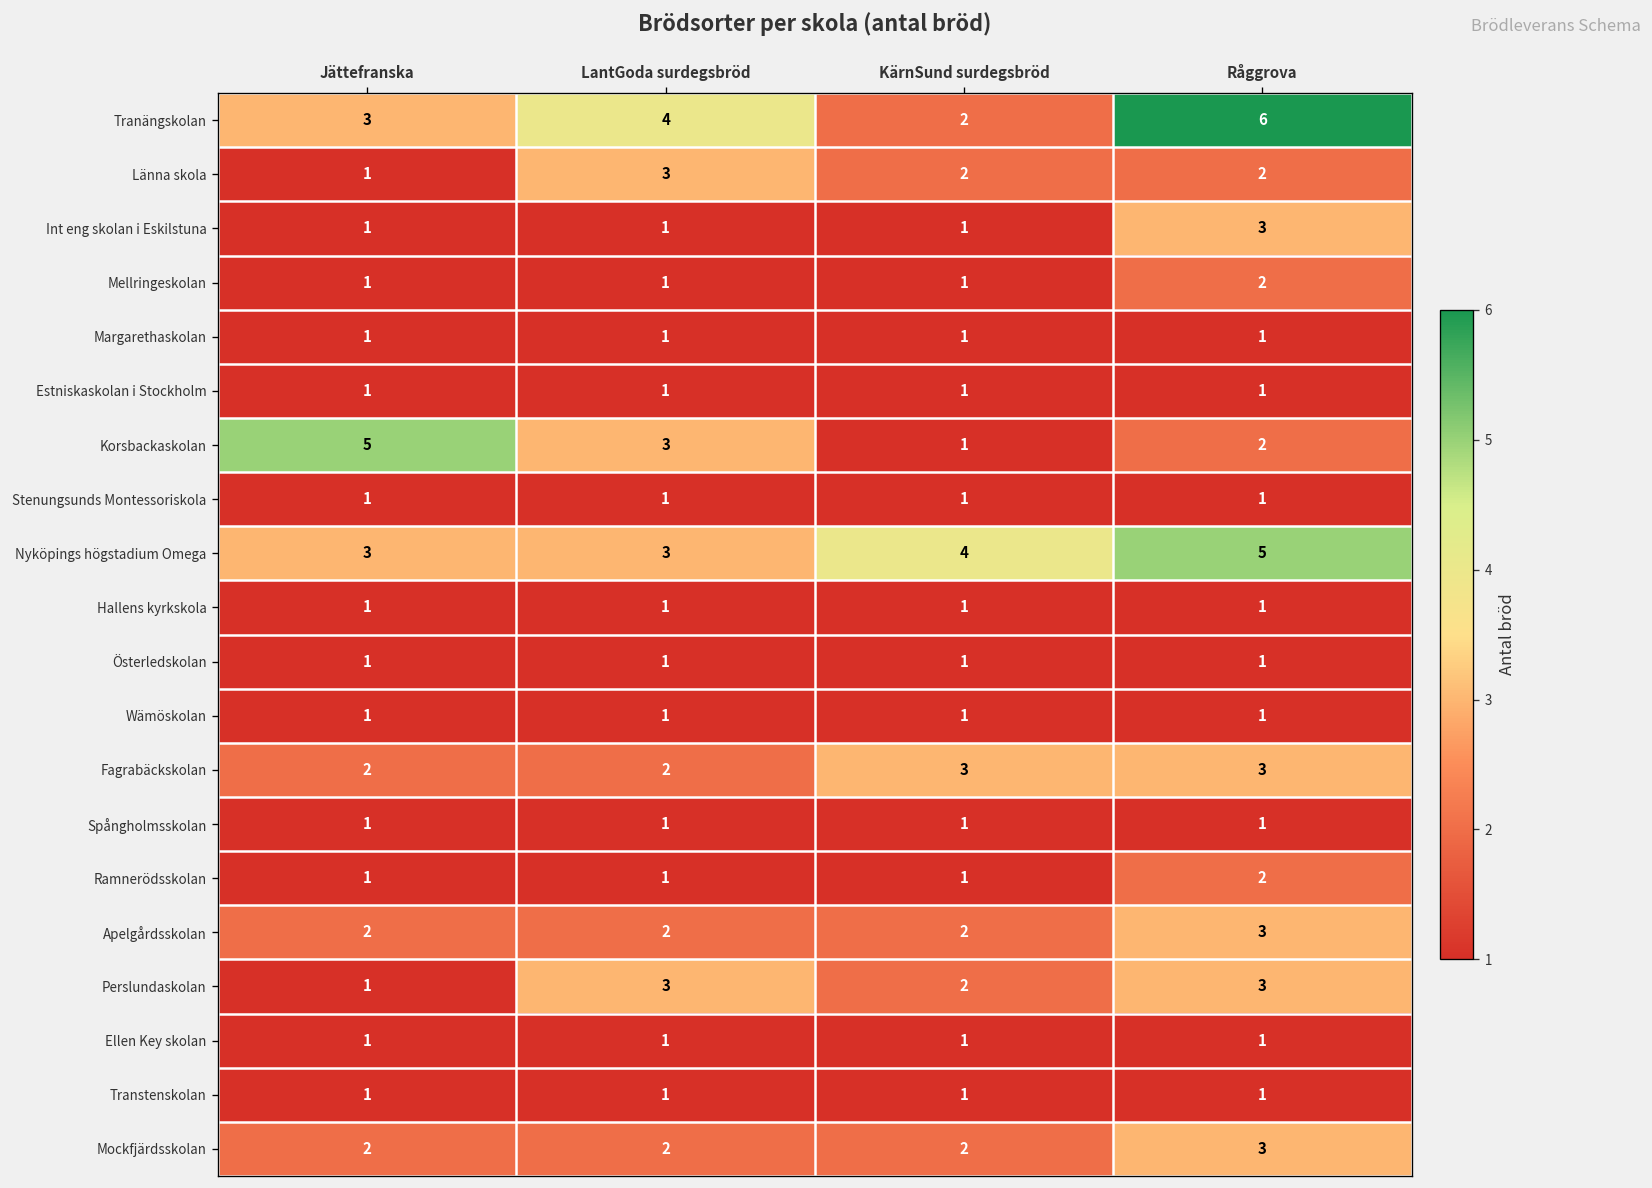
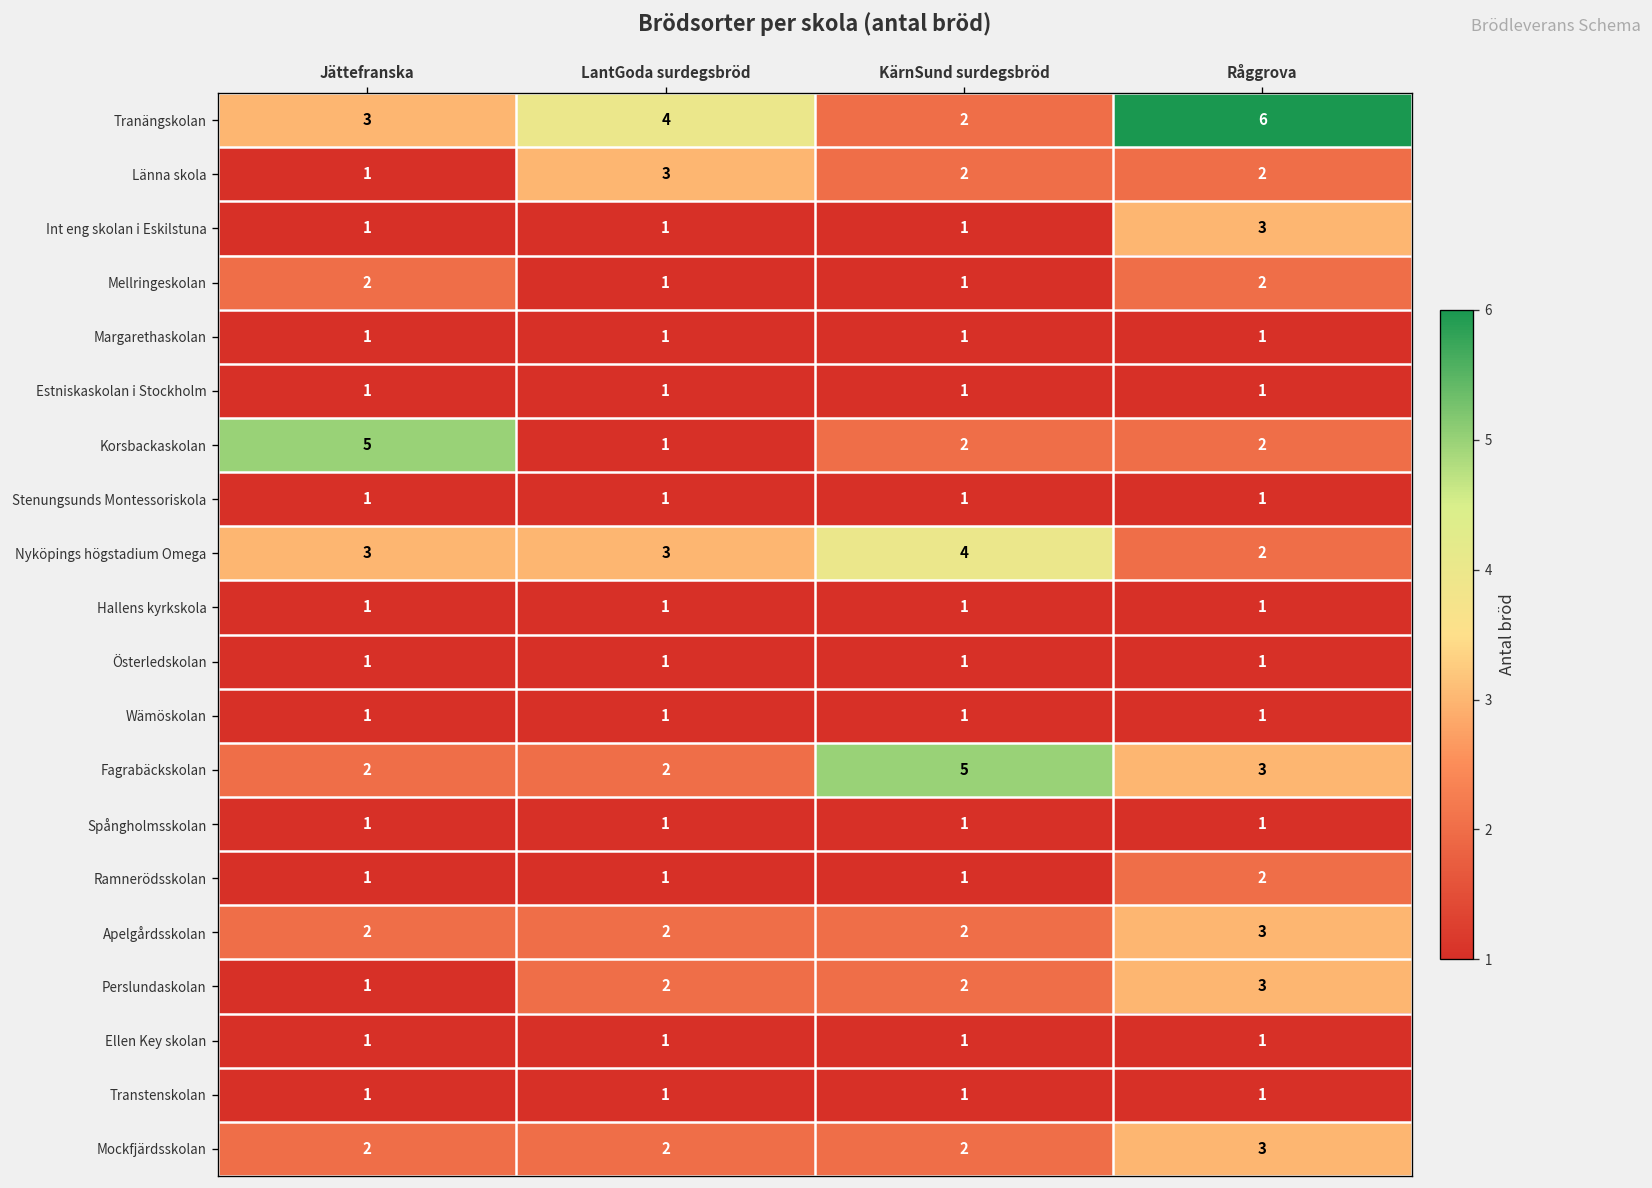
  {
    "Tranängskolan": {
      "Jättefranska": 3,
      "LantGoda surdegsbröd": 4,
      "KärnSund surdegsbröd": 2,
      "Råggrova": 6
    },
    "Länna skola": {
      "Jättefranska": 1,
      "LantGoda surdegsbröd": 3,
      "KärnSund surdegsbröd": 2,
      "Råggrova": 2
    },
    "Int eng skolan i Eskilstuna": {
      "Jättefranska": 1,
      "LantGoda surdegsbröd": 1,
      "KärnSund surdegsbröd": 1,
      "Råggrova": 3
    },
    "Mellringeskolan": {
-     "Jättefranska": 1,
+     "Jättefranska": 2,
      "LantGoda surdegsbröd": 1,
      "KärnSund surdegsbröd": 1,
      "Råggrova": 2
    },
    "Margarethaskolan": {
      "Jättefranska": 1,
      "LantGoda surdegsbröd": 1,
      "KärnSund surdegsbröd": 1,
      "Råggrova": 1
    },
    "Estniskaskolan i Stockholm": {
      "Jättefranska": 1,
      "LantGoda surdegsbröd": 1,
      "KärnSund surdegsbröd": 1,
      "Råggrova": 1
    },
    "Korsbackaskolan": {
      "Jättefranska": 5,
-     "LantGoda surdegsbröd": 3,
-     "KärnSund surdegsbröd": 1,
+     "LantGoda surdegsbröd": 1,
+     "KärnSund surdegsbröd": 2,
      "Råggrova": 2
    },
    "Stenungsunds Montessoriskola": {
      "Jättefranska": 1,
      "LantGoda surdegsbröd": 1,
      "KärnSund surdegsbröd": 1,
      "Råggrova": 1
    },
    "Nyköpings högstadium Omega": {
      "Jättefranska": 3,
      "LantGoda surdegsbröd": 3,
      "KärnSund surdegsbröd": 4,
-     "Råggrova": 5
+     "Råggrova": 2
    },
    "Hallens kyrkskola": {
      "Jättefranska": 1,
      "LantGoda surdegsbröd": 1,
      "KärnSund surdegsbröd": 1,
      "Råggrova": 1
    },
    "Österledskolan": {
      "Jättefranska": 1,
      "LantGoda surdegsbröd": 1,
      "KärnSund surdegsbröd": 1,
      "Råggrova": 1
    },
    "Wämöskolan": {
      "Jättefranska": 1,
      "LantGoda surdegsbröd": 1,
      "KärnSund surdegsbröd": 1,
      "Råggrova": 1
    },
    "Fagrabäckskolan": {
      "Jättefranska": 2,
      "LantGoda surdegsbröd": 2,
-     "KärnSund surdegsbröd": 3,
+     "KärnSund surdegsbröd": 5,
      "Råggrova": 3
    },
    "Spångholmsskolan": {
      "Jättefranska": 1,
      "LantGoda surdegsbröd": 1,
      "KärnSund surdegsbröd": 1,
      "Råggrova": 1
    },
    "Ramnerödsskolan": {
      "Jättefranska": 1,
      "LantGoda surdegsbröd": 1,
      "KärnSund surdegsbröd": 1,
      "Råggrova": 2
    },
    "Apelgårdsskolan": {
      "Jättefranska": 2,
      "LantGoda surdegsbröd": 2,
      "KärnSund surdegsbröd": 2,
      "Råggrova": 3
    },
    "Perslundaskolan": {
      "Jättefranska": 1,
-     "LantGoda surdegsbröd": 3,
+     "LantGoda surdegsbröd": 2,
      "KärnSund surdegsbröd": 2,
      "Råggrova": 3
    },
    "Ellen Key skolan": {
      "Jättefranska": 1,
      "LantGoda surdegsbröd": 1,
      "KärnSund surdegsbröd": 1,
      "Råggrova": 1
    },
    "Transtenskolan": {
      "Jättefranska": 1,
      "LantGoda surdegsbröd": 1,
      "KärnSund surdegsbröd": 1,
      "Råggrova": 1
    },
    "Mockfjärdsskolan": {
      "Jättefranska": 2,
      "LantGoda surdegsbröd": 2,
      "KärnSund surdegsbröd": 2,
      "Råggrova": 3
    }
  }
